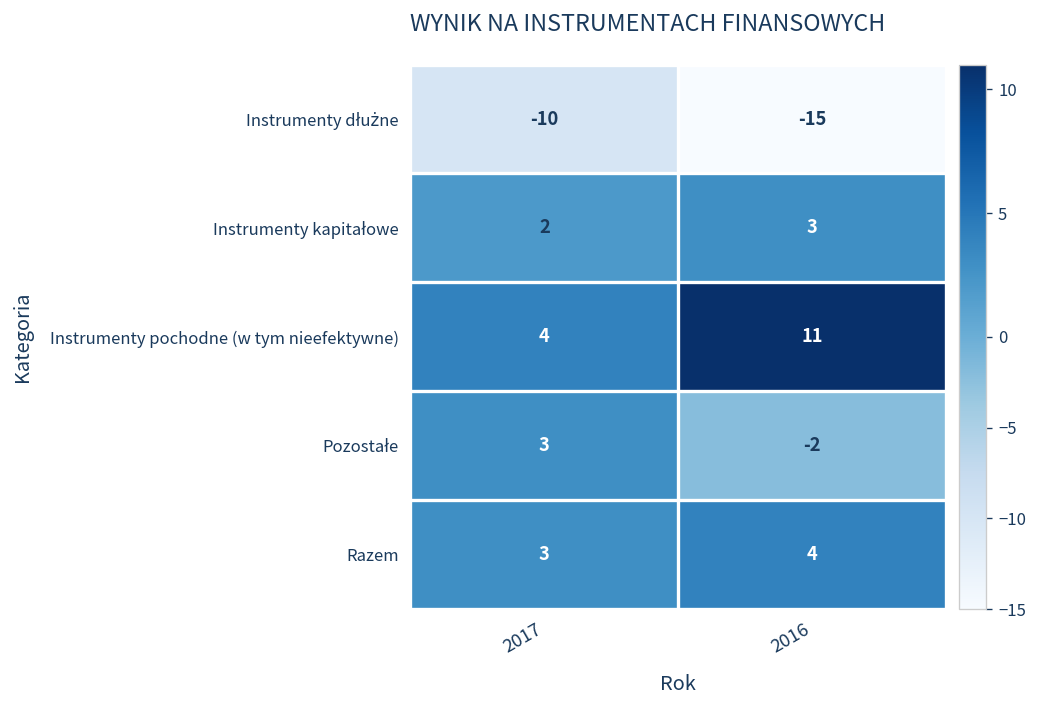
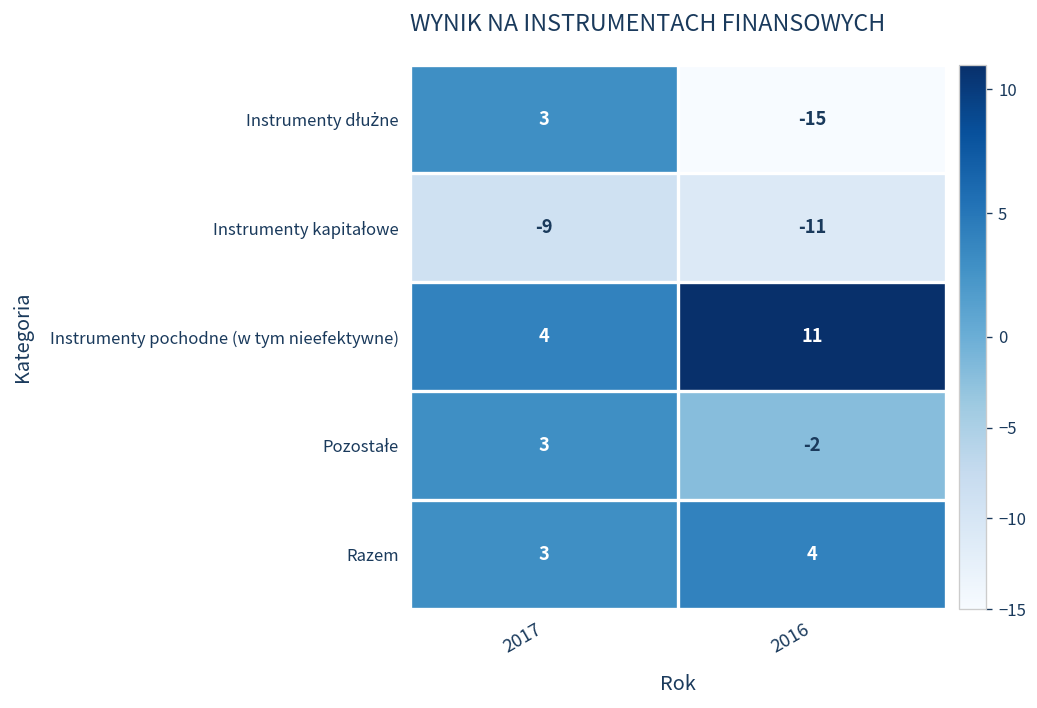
  {
    "Instrumenty dłużne": {
-     "2017": -10,
+     "2017": 3,
      "2016": -15
    },
    "Instrumenty kapitałowe": {
-     "2017": 2,
-     "2016": 3
+     "2017": -9,
+     "2016": -11
    },
    "Instrumenty pochodne (w tym nieefektywne)": {
      "2017": 4,
      "2016": 11
    },
    "Pozostałe": {
      "2017": 3,
      "2016": -2
    },
    "Razem": {
      "2017": 3,
      "2016": 4
    }
  }
